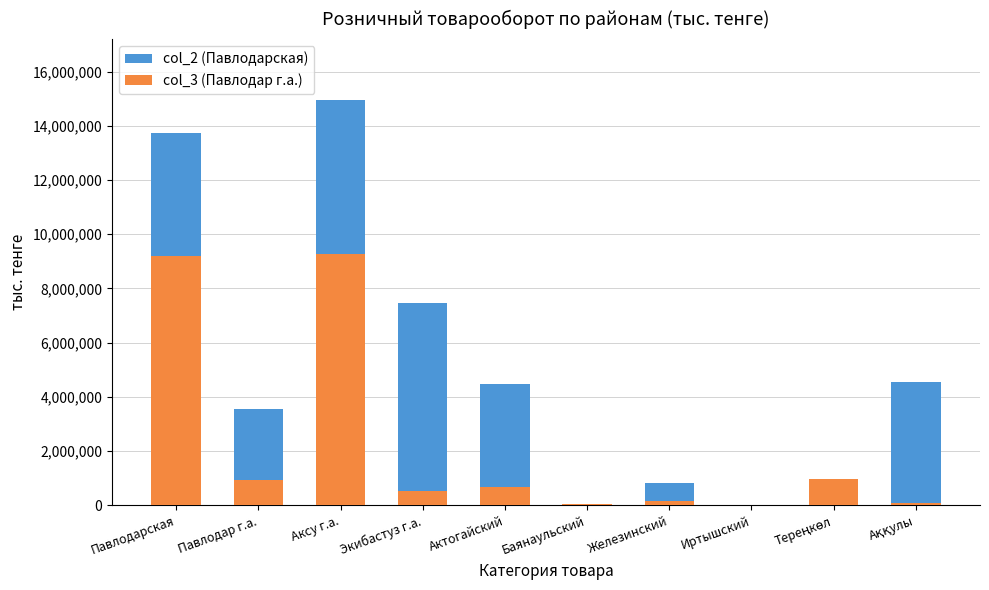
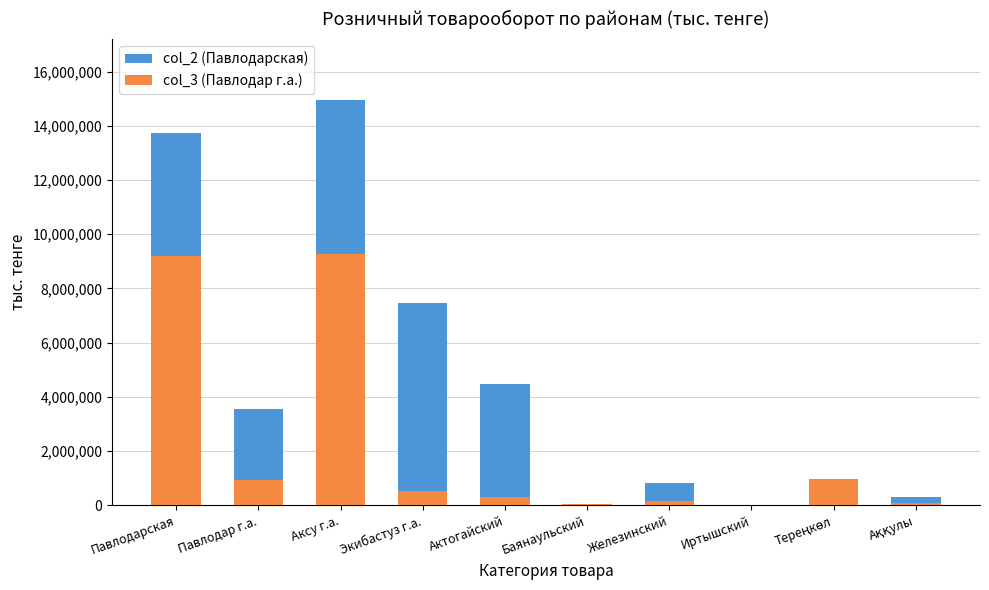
  {
    "col_2 (Павлодарская)": {
      "Павлодарская": "13,700,000",
      "Павлодар г.а.": "3,600,000",
      "Аксу г.а.": "15,000,000",
      "Экибастуз г.а.": "7,500,000",
      "Актогайский": "4,500,000",
      "Железинский": "800,000",
-     "Аққулы": "4,500,000"
+     "Аққулы": "300,000"
    },
    "col_3 (Павлодар г.а.)": {
-     "Актогайский": "700,000",
+     "Актогайский": "300,000",
      "Тереңкөл": "1,000,000"
    }
  }
